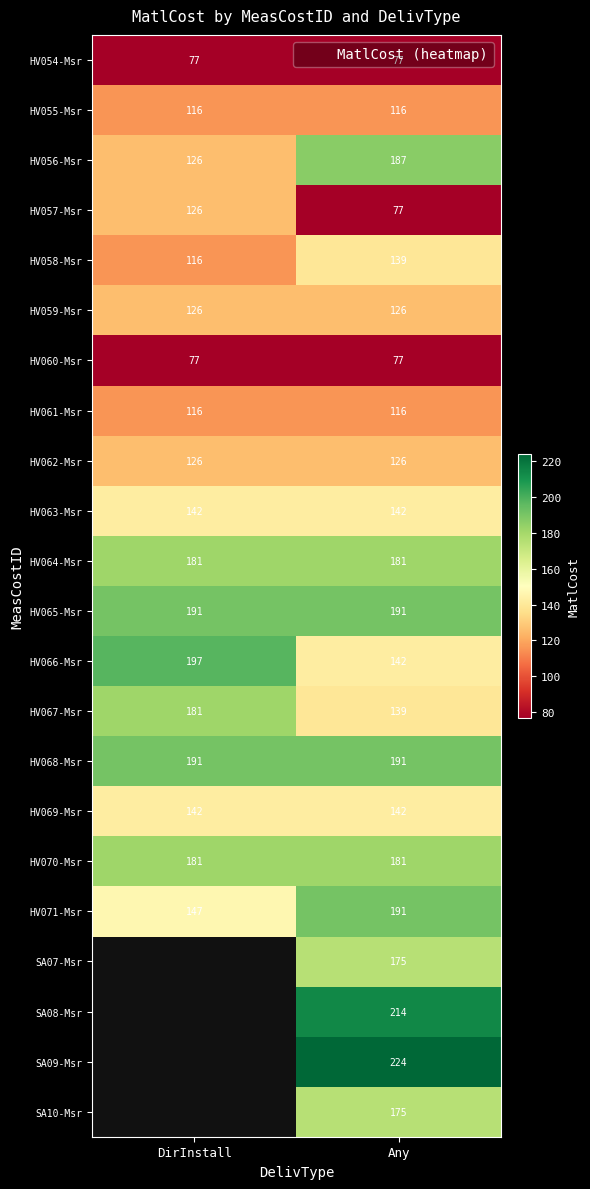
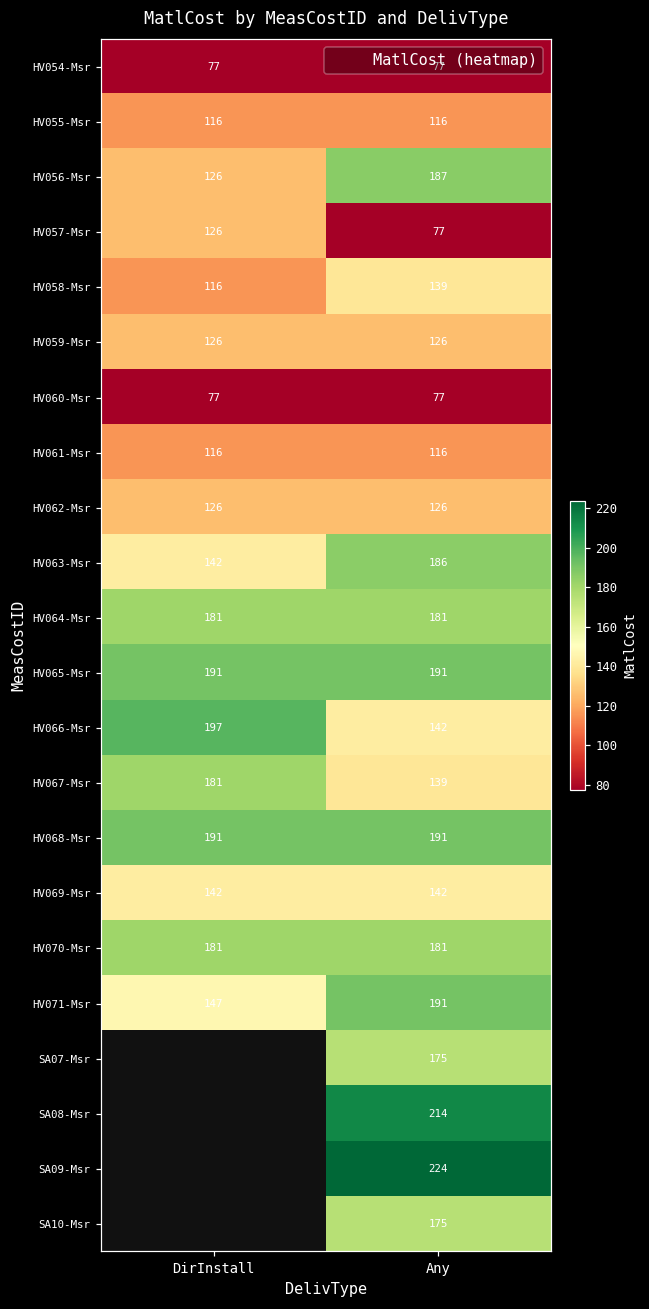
  {
    "HV054-Msr": {
      "DirInstall": 77
    },
    "HV055-Msr": {
      "DirInstall": 116,
      "Any": 116
    },
    "HV056-Msr": {
      "DirInstall": 126,
      "Any": 187
    },
    "HV057-Msr": {
      "DirInstall": 126,
      "Any": 77
    },
    "HV058-Msr": {
      "DirInstall": 116,
      "Any": 139
    },
    "HV059-Msr": {
      "DirInstall": 126,
      "Any": 126
    },
    "HV060-Msr": {
      "DirInstall": 77,
      "Any": 77
    },
    "HV061-Msr": {
      "DirInstall": 116,
      "Any": 116
    },
    "HV062-Msr": {
      "DirInstall": 126,
      "Any": 126
    },
    "HV063-Msr": {
      "DirInstall": 142,
-     "Any": 142
+     "Any": 186
    },
    "HV064-Msr": {
      "DirInstall": 181,
      "Any": 181
    },
    "HV065-Msr": {
      "DirInstall": 191,
      "Any": 191
    },
    "HV066-Msr": {
      "DirInstall": 197,
      "Any": 142
    },
    "HV067-Msr": {
      "DirInstall": 181,
      "Any": 139
    },
    "HV068-Msr": {
      "DirInstall": 191,
      "Any": 191
    },
    "HV069-Msr": {
      "DirInstall": 142,
      "Any": 142
    },
    "HV070-Msr": {
      "DirInstall": 181,
      "Any": 181
    },
    "HV071-Msr": {
      "DirInstall": 147,
      "Any": 191
    },
    "SA07-Msr": {
      "Any": 175
    },
    "SA08-Msr": {
      "Any": 214
    },
    "SA09-Msr": {
      "Any": 224
    },
    "SA10-Msr": {
      "Any": 175
    }
  }
